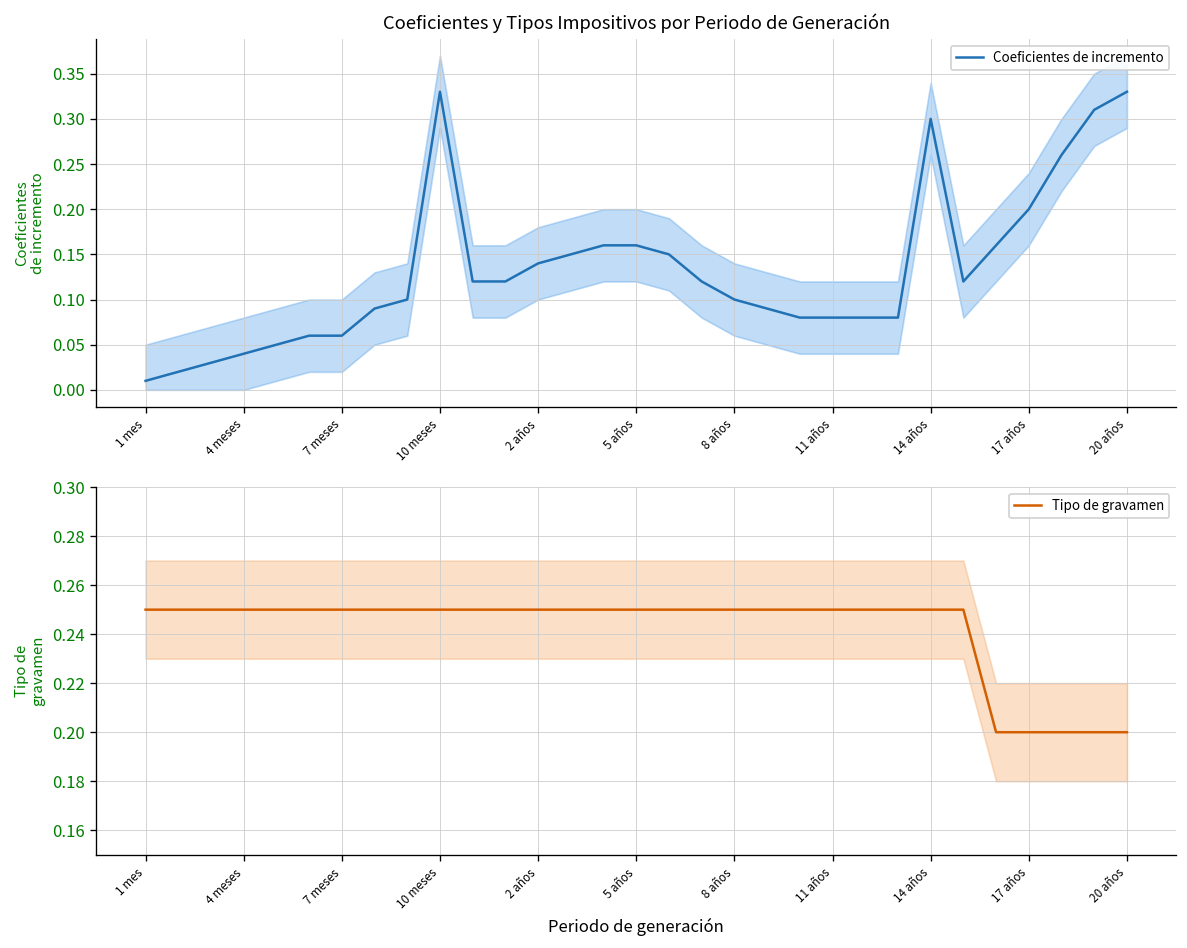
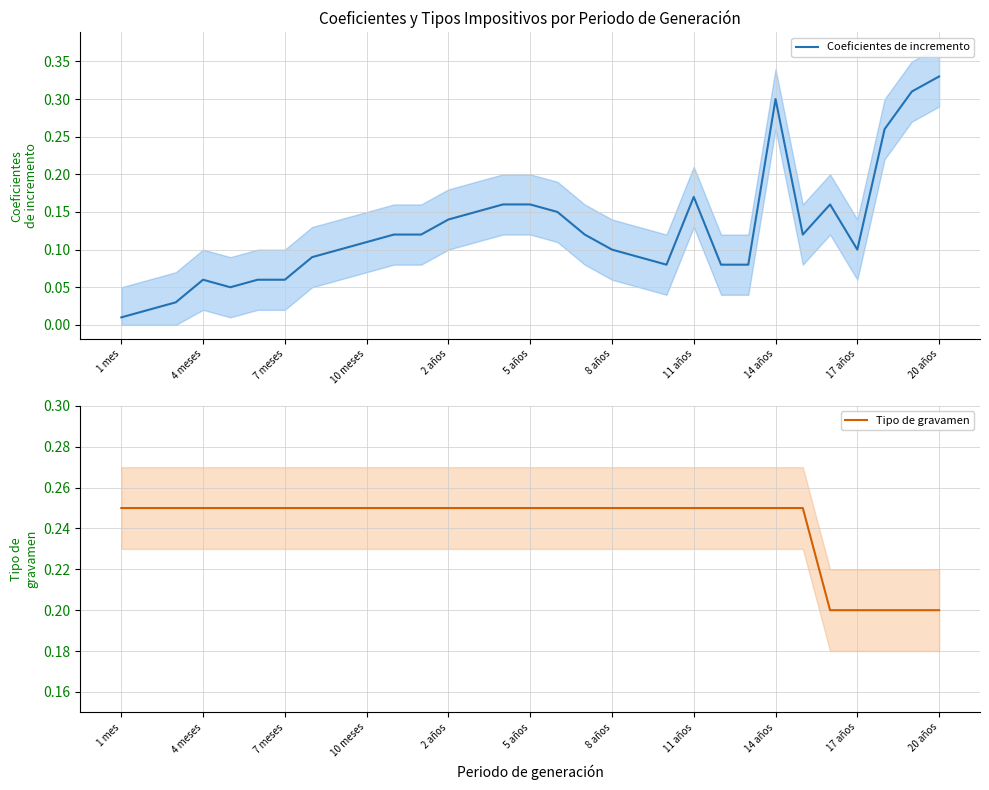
  {
    "Coeficientes y Tipos Impositivos por Periodo de Generación": {
      "Coeficientes de incremento": {
        "1 mes": 0.01,
-       "4 meses": 0.04,
+       "4 meses": 0.06,
        "7 meses": 0.06,
-       "10 meses": 0.33,
+       "10 meses": 0.11,
        "2 años": 0.14,
        "5 años": 0.16,
        "8 años": 0.10,
-       "11 años": 0.08,
+       "11 años": 0.17,
        "14 años": 0.30,
-       "17 años": 0.2,
+       "17 años": 0.1,
        "20 años": 0.33
      }
    }
  }
